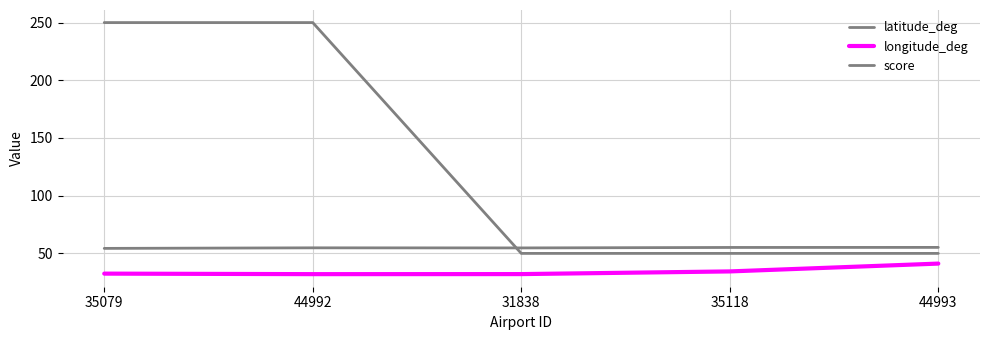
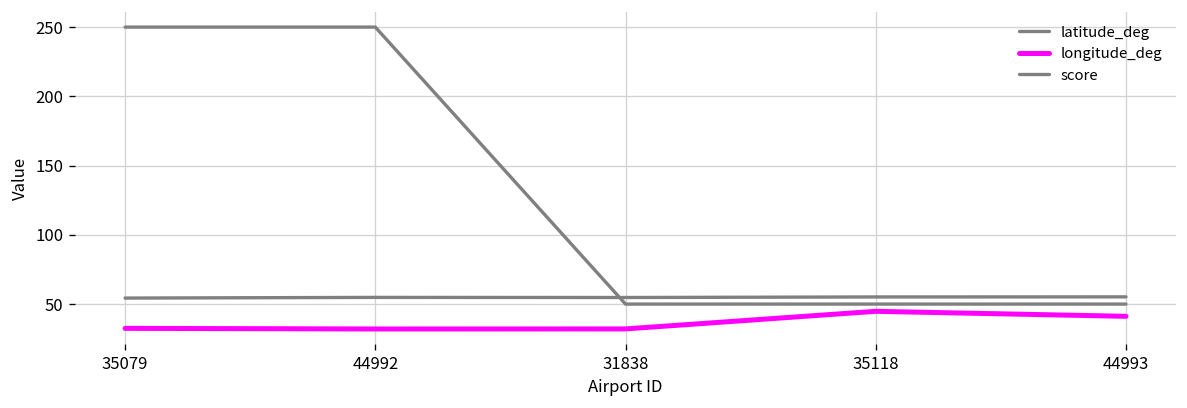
  {
    "longitude_deg": {
      "35079": 32,
      "44992": 32,
      "31838": 32,
-     "35118": 34,
+     "35118": 45,
      "44993": 41
    }
  }
